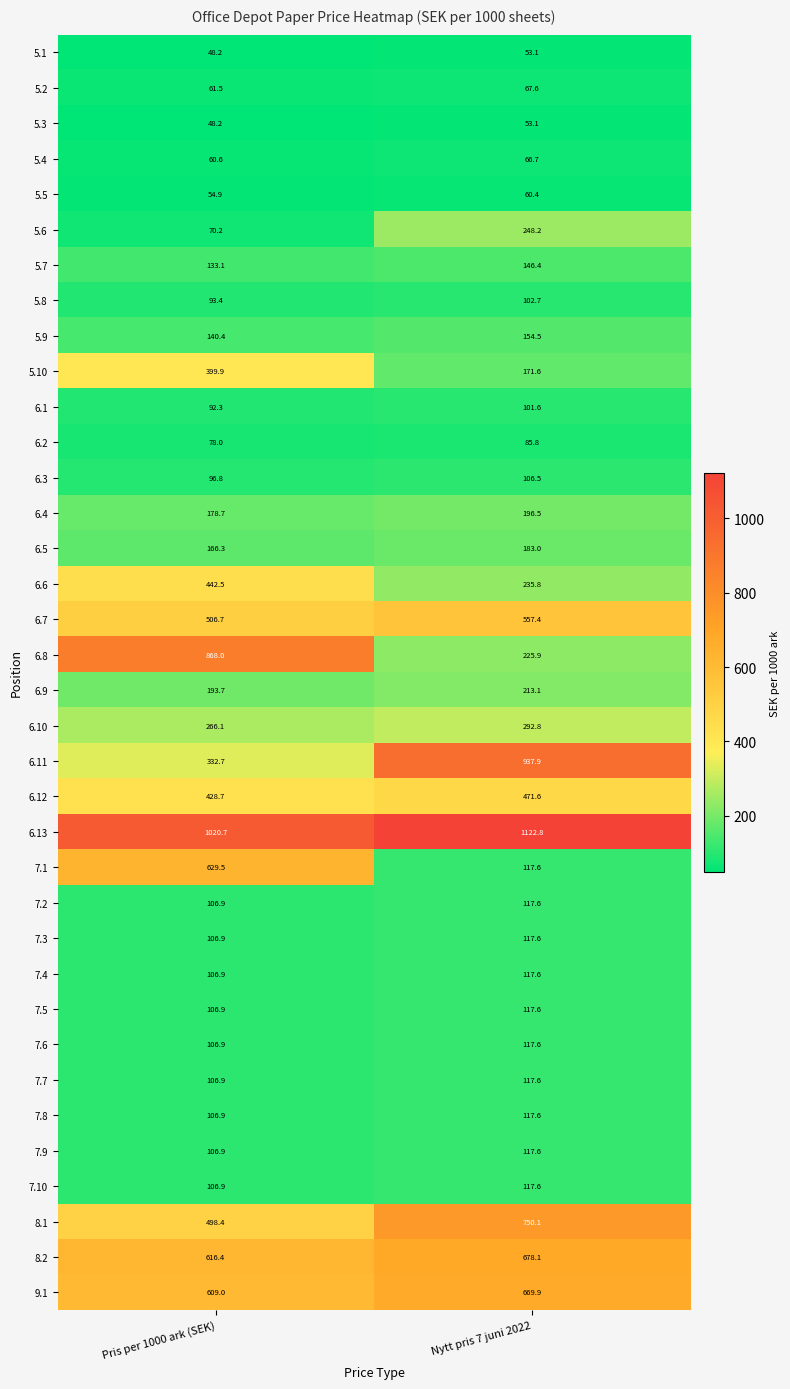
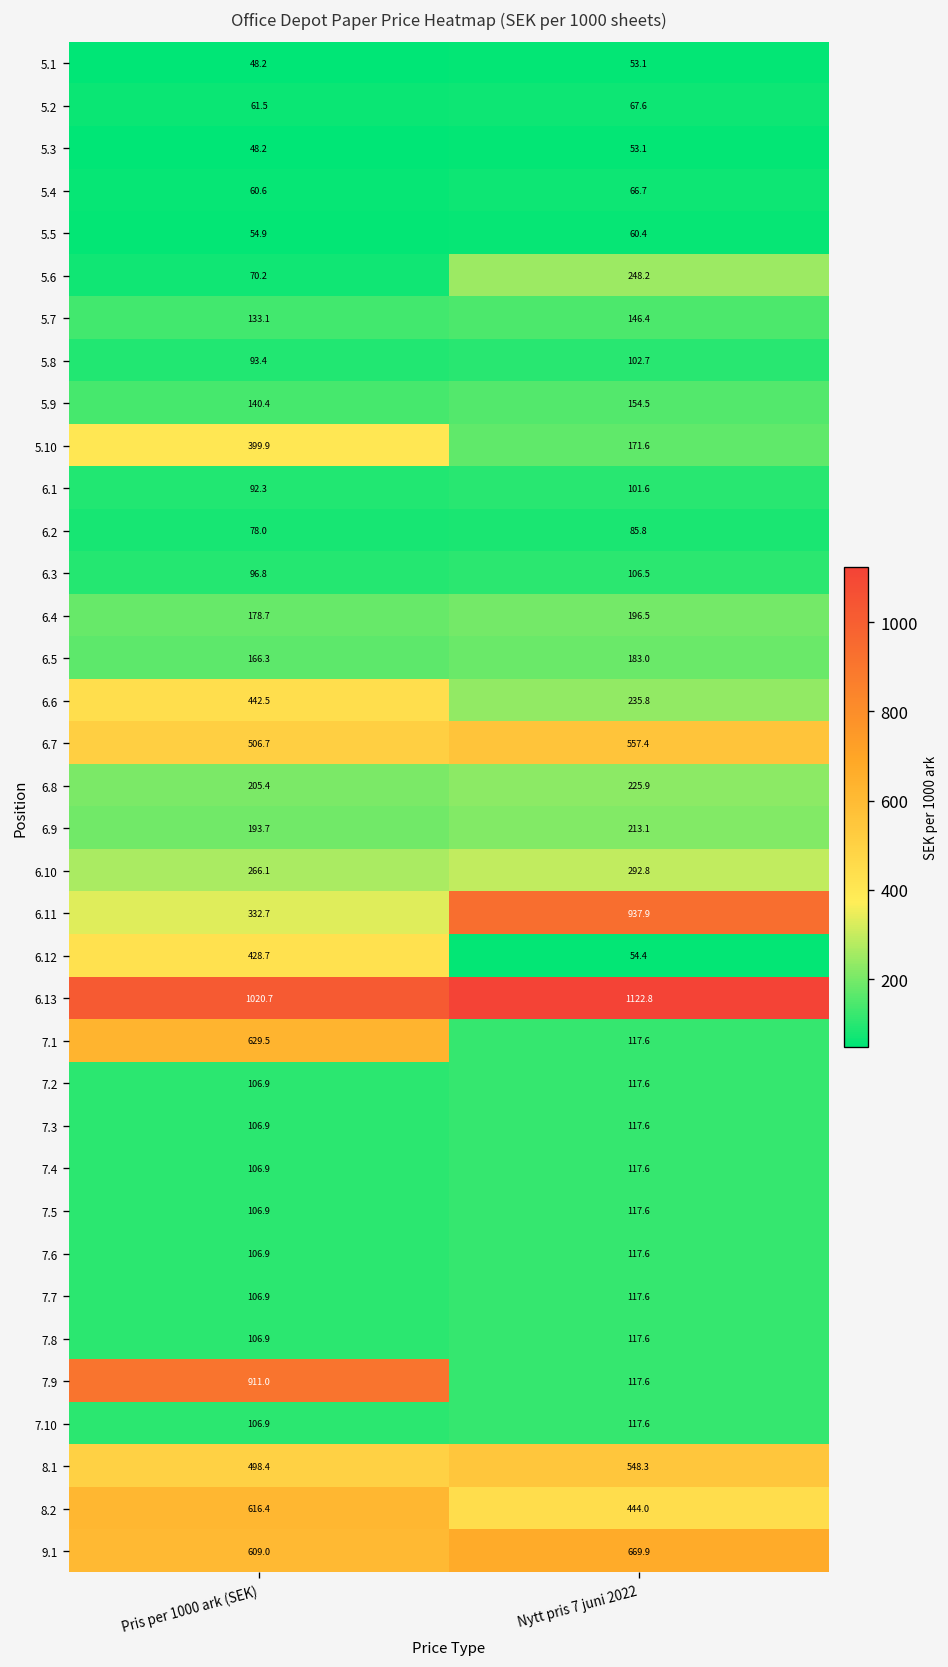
  {
    "5.1": {
      "Pris per 1000 ark (SEK)": 48.2,
      "Nytt pris 7 juni 2022": 53.1
    },
    "5.2": {
      "Pris per 1000 ark (SEK)": 61.5,
      "Nytt pris 7 juni 2022": 67.6
    },
    "5.3": {
      "Pris per 1000 ark (SEK)": 48.2,
      "Nytt pris 7 juni 2022": 53.1
    },
    "5.4": {
      "Pris per 1000 ark (SEK)": 60.6,
      "Nytt pris 7 juni 2022": 66.7
    },
    "5.5": {
      "Pris per 1000 ark (SEK)": 54.9,
      "Nytt pris 7 juni 2022": 60.4
    },
    "5.6": {
      "Pris per 1000 ark (SEK)": 70.2,
      "Nytt pris 7 juni 2022": 248.2
    },
    "5.7": {
      "Pris per 1000 ark (SEK)": 133.1,
      "Nytt pris 7 juni 2022": 146.4
    },
    "5.8": {
      "Pris per 1000 ark (SEK)": 93.4,
      "Nytt pris 7 juni 2022": 102.7
    },
    "5.9": {
      "Pris per 1000 ark (SEK)": 140.4,
      "Nytt pris 7 juni 2022": 154.5
    },
    "5.10": {
      "Pris per 1000 ark (SEK)": 399.9,
      "Nytt pris 7 juni 2022": 171.6
    },
    "6.1": {
      "Pris per 1000 ark (SEK)": 92.3,
      "Nytt pris 7 juni 2022": 101.6
    },
    "6.2": {
      "Pris per 1000 ark (SEK)": 78.0,
      "Nytt pris 7 juni 2022": 85.8
    },
    "6.3": {
      "Pris per 1000 ark (SEK)": 96.8,
      "Nytt pris 7 juni 2022": 106.5
    },
    "6.4": {
      "Pris per 1000 ark (SEK)": 178.7,
      "Nytt pris 7 juni 2022": 196.5
    },
    "6.5": {
      "Pris per 1000 ark (SEK)": 166.3,
      "Nytt pris 7 juni 2022": 183.0
    },
    "6.6": {
      "Pris per 1000 ark (SEK)": 442.5,
      "Nytt pris 7 juni 2022": 235.8
    },
    "6.7": {
      "Pris per 1000 ark (SEK)": 506.7,
      "Nytt pris 7 juni 2022": 557.4
    },
    "6.8": {
-     "Pris per 1000 ark (SEK)": 868.0,
+     "Pris per 1000 ark (SEK)": 205.4,
      "Nytt pris 7 juni 2022": 225.9
    },
    "6.9": {
      "Pris per 1000 ark (SEK)": 193.7,
      "Nytt pris 7 juni 2022": 213.1
    },
    "6.10": {
      "Pris per 1000 ark (SEK)": 266.1,
      "Nytt pris 7 juni 2022": 292.8
    },
    "6.11": {
      "Pris per 1000 ark (SEK)": 332.7,
      "Nytt pris 7 juni 2022": 937.9
    },
    "6.12": {
      "Pris per 1000 ark (SEK)": 428.7,
-     "Nytt pris 7 juni 2022": 471.6
+     "Nytt pris 7 juni 2022": 54.4
    },
    "6.13": {
      "Pris per 1000 ark (SEK)": 1020.7,
      "Nytt pris 7 juni 2022": 1122.8
    },
    "7.1": {
      "Pris per 1000 ark (SEK)": 629.5,
      "Nytt pris 7 juni 2022": 117.6
    },
    "7.2": {
      "Pris per 1000 ark (SEK)": 106.9,
      "Nytt pris 7 juni 2022": 117.6
    },
    "7.3": {
      "Pris per 1000 ark (SEK)": 106.9,
      "Nytt pris 7 juni 2022": 117.6
    },
    "7.4": {
      "Pris per 1000 ark (SEK)": 106.9,
      "Nytt pris 7 juni 2022": 117.6
    },
    "7.5": {
      "Pris per 1000 ark (SEK)": 106.9,
      "Nytt pris 7 juni 2022": 117.6
    },
    "7.6": {
      "Pris per 1000 ark (SEK)": 106.9,
      "Nytt pris 7 juni 2022": 117.6
    },
    "7.7": {
      "Pris per 1000 ark (SEK)": 106.9,
      "Nytt pris 7 juni 2022": 117.6
    },
    "7.8": {
      "Pris per 1000 ark (SEK)": 106.9,
      "Nytt pris 7 juni 2022": 117.6
    },
    "7.9": {
-     "Pris per 1000 ark (SEK)": 106.9,
+     "Pris per 1000 ark (SEK)": 911.0,
      "Nytt pris 7 juni 2022": 117.6
    },
    "7.10": {
      "Pris per 1000 ark (SEK)": 106.9,
      "Nytt pris 7 juni 2022": 117.6
    },
    "8.1": {
      "Pris per 1000 ark (SEK)": 498.4,
-     "Nytt pris 7 juni 2022": 750.1
+     "Nytt pris 7 juni 2022": 548.3
    },
    "8.2": {
      "Pris per 1000 ark (SEK)": 616.4,
-     "Nytt pris 7 juni 2022": 678.1
+     "Nytt pris 7 juni 2022": 444.0
    },
    "9.1": {
      "Pris per 1000 ark (SEK)": 609.0,
      "Nytt pris 7 juni 2022": 669.9
    }
  }
